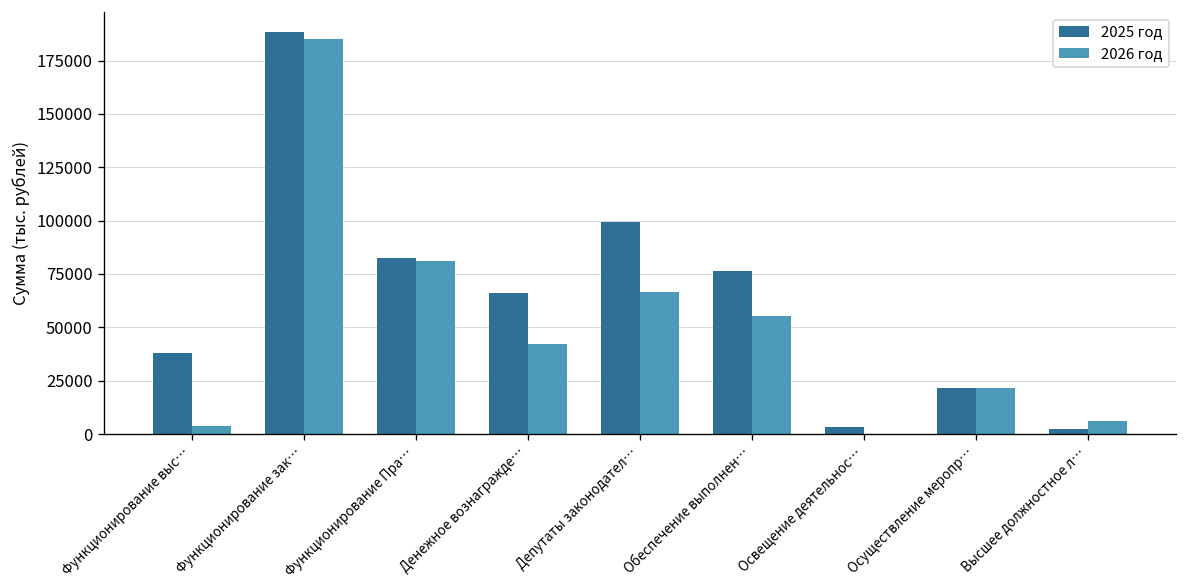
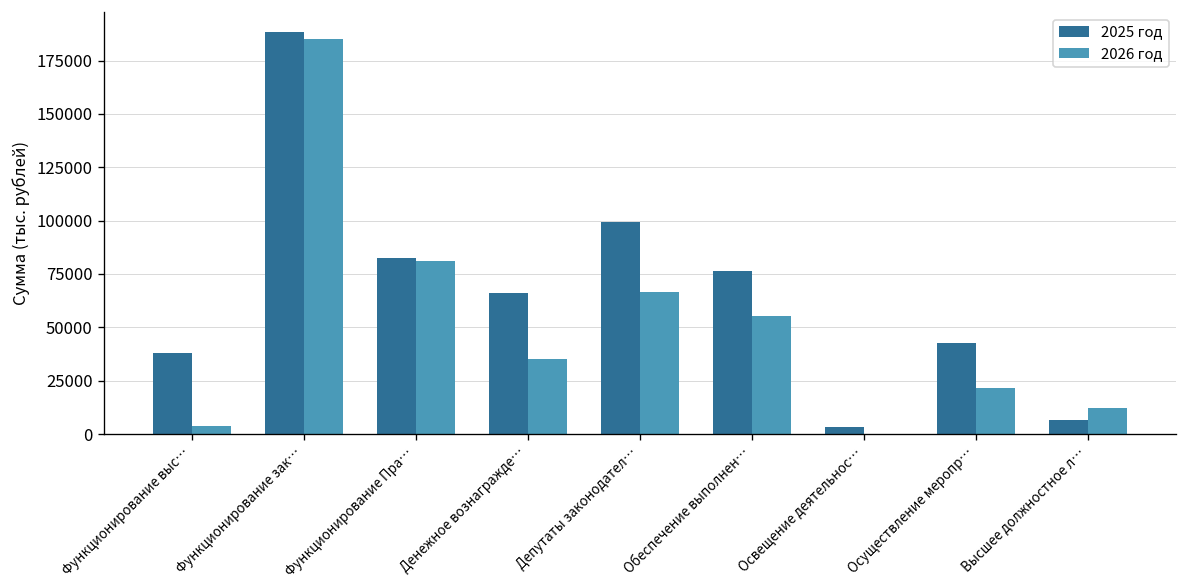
  {
    "2025 год": {
      "Функционирование выс…": 38000,
      "Функционирование зак…": 188000,
      "Функционирование Пра…": 83000,
      "Денежное вознагражде…": 66000,
      "Депутаты законодател…": 99000,
      "Обеспечение выполнен…": 77000,
      "Освещение деятельнос…": 3000,
-     "Осуществление меропр…": 21000,
-     "Высшее должностное л…": 2000
+     "Осуществление меропр…": 43000,
+     "Высшее должностное л…": 7000
    },
    "2026 год": {
      "Функционирование выс…": 4000,
      "Функционирование зак…": 185000,
      "Функционирование Пра…": 81000,
-     "Денежное вознагражде…": 42000,
+     "Денежное вознагражде…": 35000,
      "Депутаты законодател…": 67000,
      "Обеспечение выполнен…": 55000,
      "Освещение деятельнос…": 0,
      "Осуществление меропр…": 21000,
-     "Высшее должностное л…": 6000
+     "Высшее должностное л…": 12000
    }
  }
